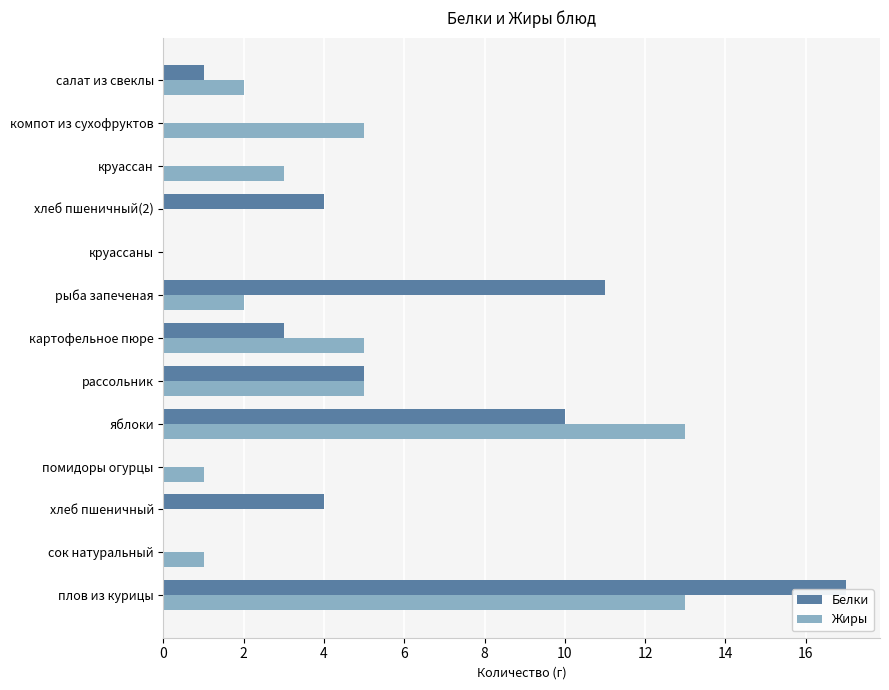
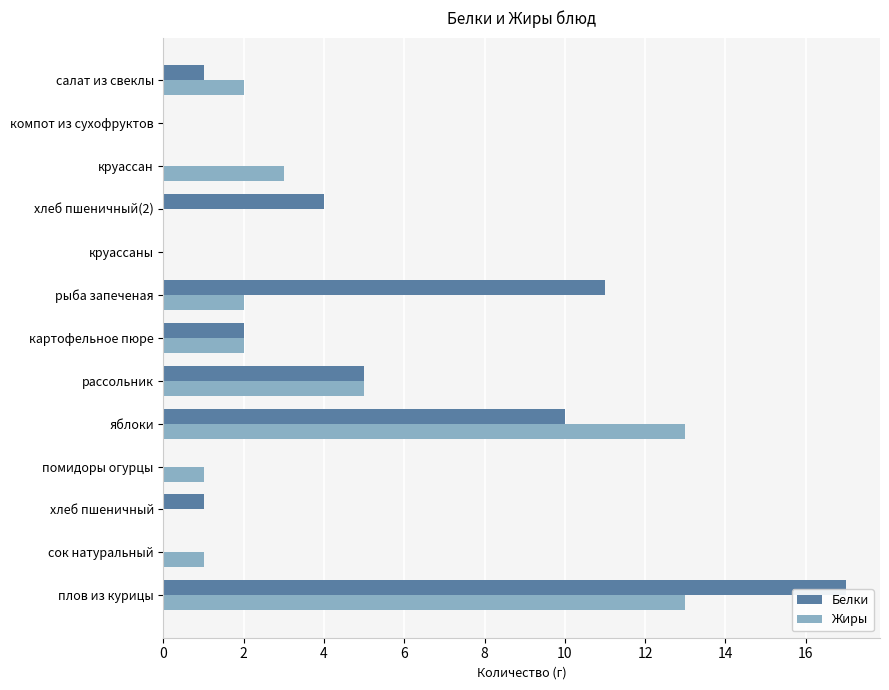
  {
    "Белки": {
      "салат из свеклы": 1,
      "компот из сухофруктов": 0,
      "круассан": 0,
      "хлеб пшеничный(2)": 4,
      "круассаны": 0,
      "рыба запеченая": 11,
-     "картофельное пюре": 3,
+     "картофельное пюре": 2,
      "рассольник": 5,
      "яблоки": 10,
      "помидоры огурцы": 0,
-     "хлеб пшеничный": 4,
+     "хлеб пшеничный": 1,
      "сок натуральный": 0,
      "плов из курицы": 17
    },
    "Жиры": {
      "салат из свеклы": 2,
-     "компот из сухофруктов": 5,
+     "компот из сухофруктов": 0,
      "круассан": 3,
      "хлеб пшеничный(2)": 0,
      "круассаны": 0,
      "рыба запеченая": 2,
-     "картофельное пюре": 5,
+     "картофельное пюре": 2,
      "рассольник": 5,
      "яблоки": 13,
      "помидоры огурцы": 1,
      "хлеб пшеничный": 0,
      "сок натуральный": 1,
      "плов из курицы": 13
    }
  }
